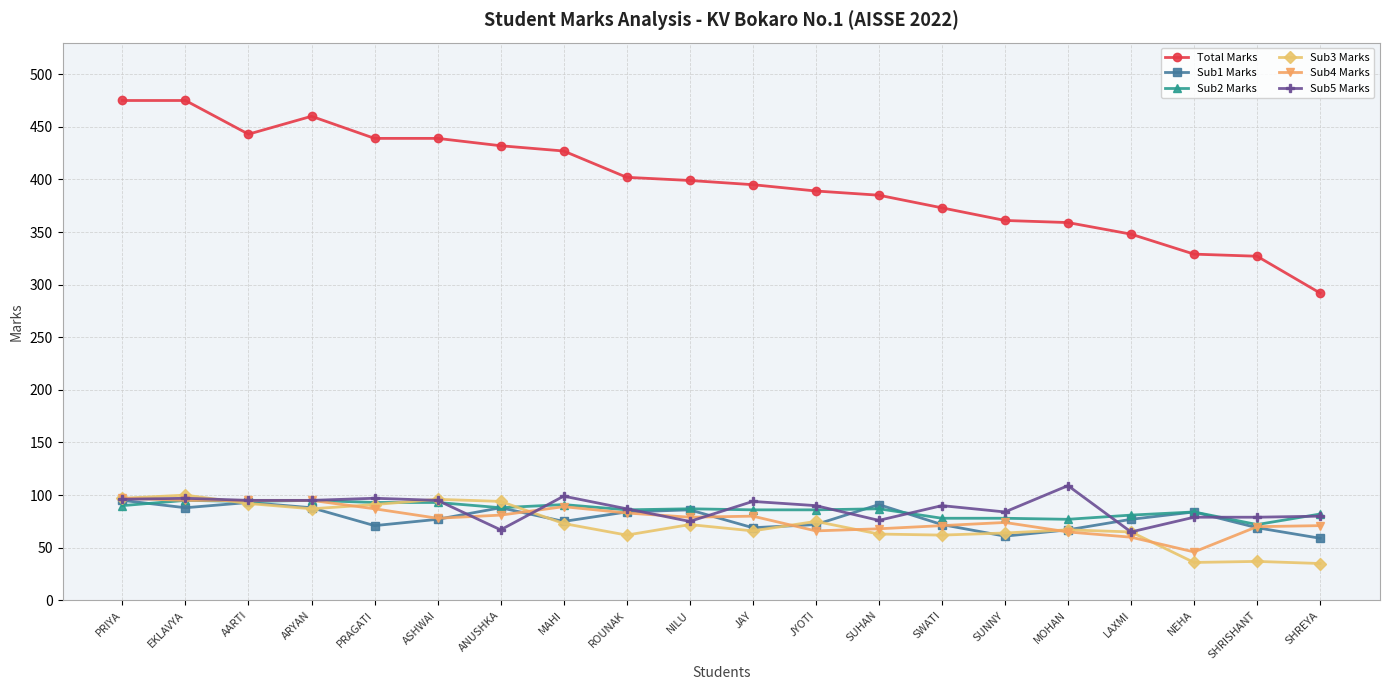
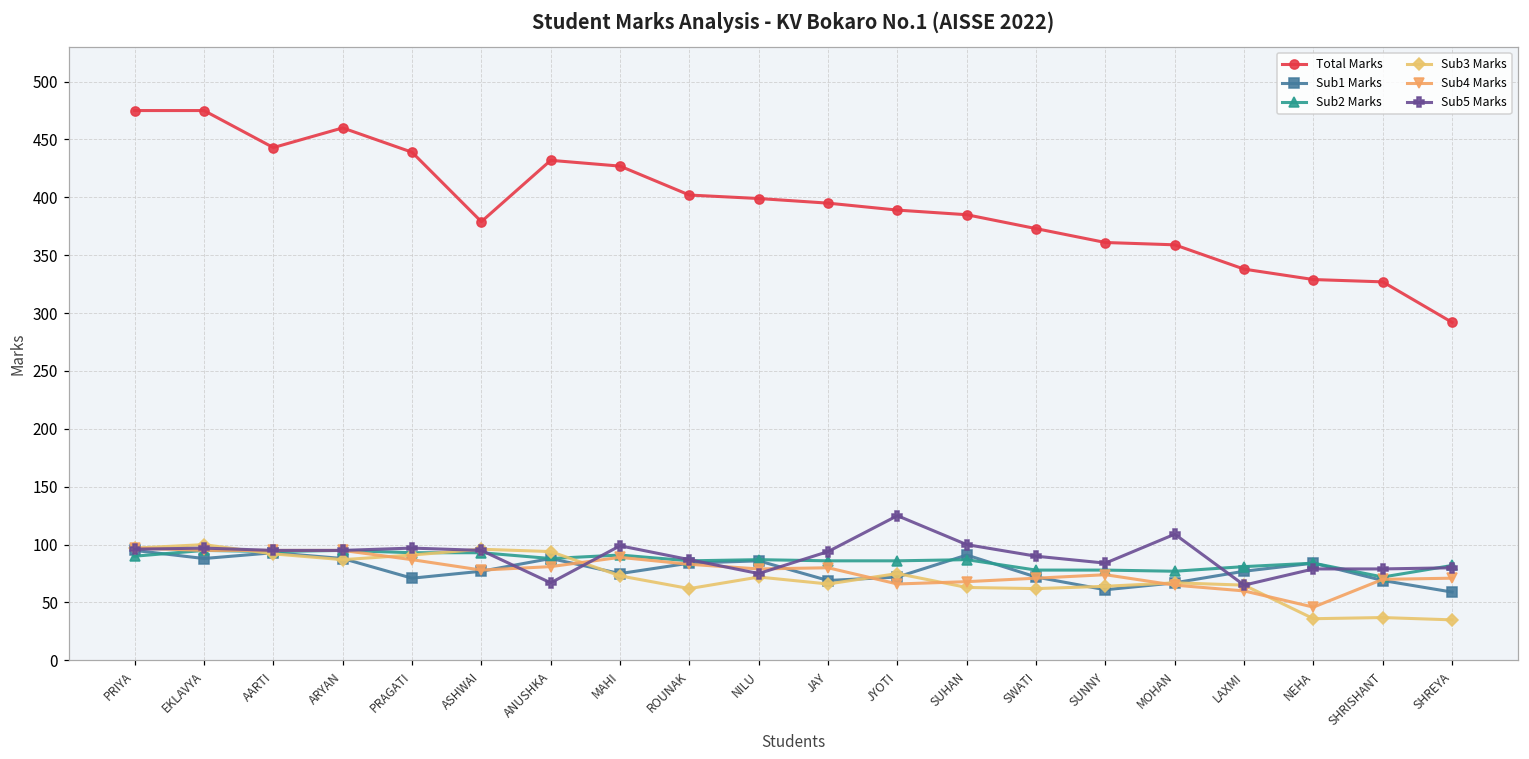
  {
    "Total Marks": {
      "PRIYA": 475,
      "EKLAVYA": 475,
      "AARTI": 443,
      "ARYAN": 460,
      "PRAGATI": 439,
-     "ASHWAI": 439,
+     "ASHWAI": 379,
      "ANUSHKA": 432,
      "MAHI": 427,
      "ROUNAK": 402,
      "NILU": 399,
      "JAY": 395,
      "JYOTI": 389,
      "SUHAN": 385,
      "SWATI": 373,
      "SUNNY": 361,
      "MOHAN": 359,
-     "LAXMI": 348,
+     "LAXMI": 338,
      "NEHA": 329,
      "SHRISHANT": 327,
      "SHREYA": 292
    },
    "Sub5 Marks": {
      "PRAGATI": 97,
      "ANUSHKA": 67,
      "MAHI": 99,
      "NILU": 75,
      "JAY": 94,
-     "JYOTI": 90,
-     "SUHAN": 76,
+     "JYOTI": 125,
+     "SUHAN": 100,
      "SWATI": 90,
      "SUNNY": 84,
      "MOHAN": 109,
      "NEHA": 79,
      "SHRISHANT": 79
    }
  }
